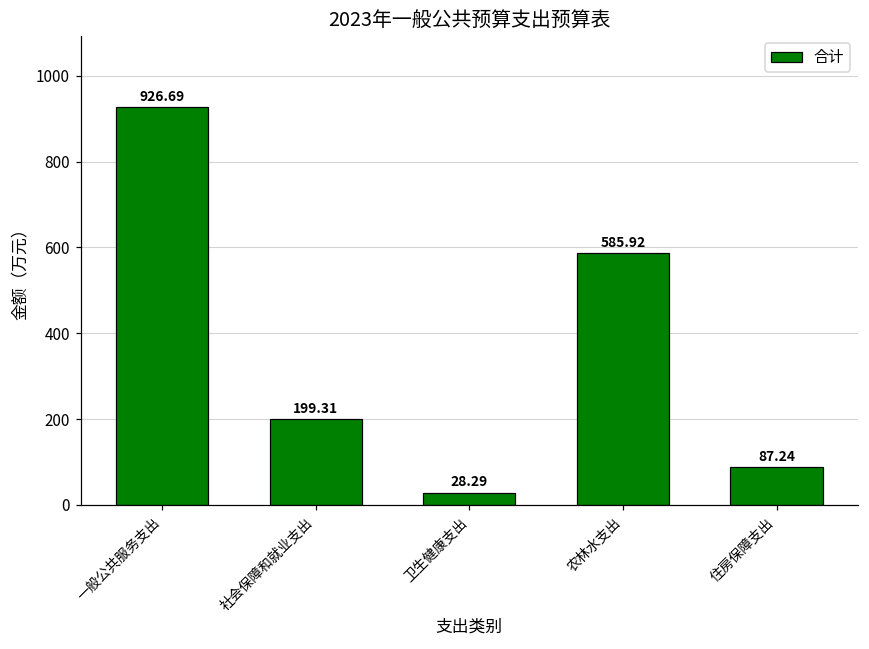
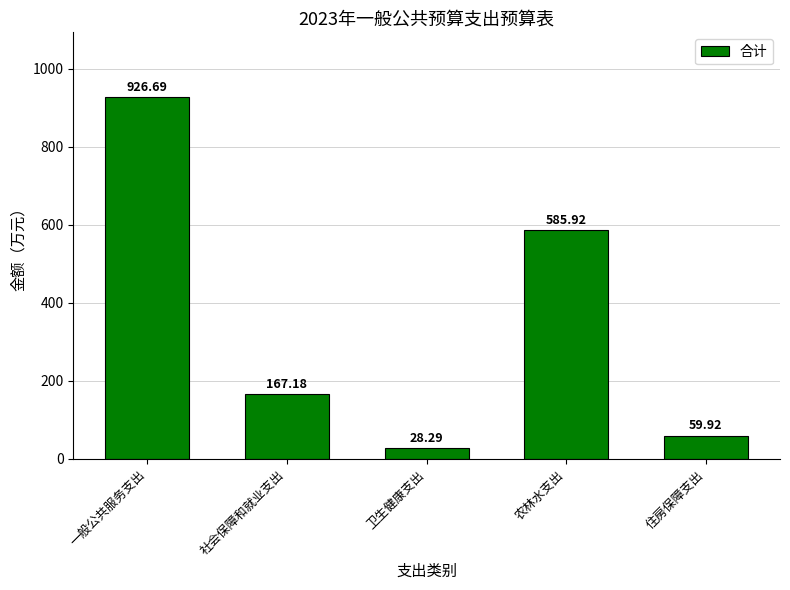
  {
    "一般公共服务支出": 926.69,
-   "社会保障和就业支出": 199.31,
+   "社会保障和就业支出": 167.18,
    "卫生健康支出": 28.29,
    "农林水支出": 585.92,
-   "住房保障支出": 87.24
+   "住房保障支出": 59.92
  }
